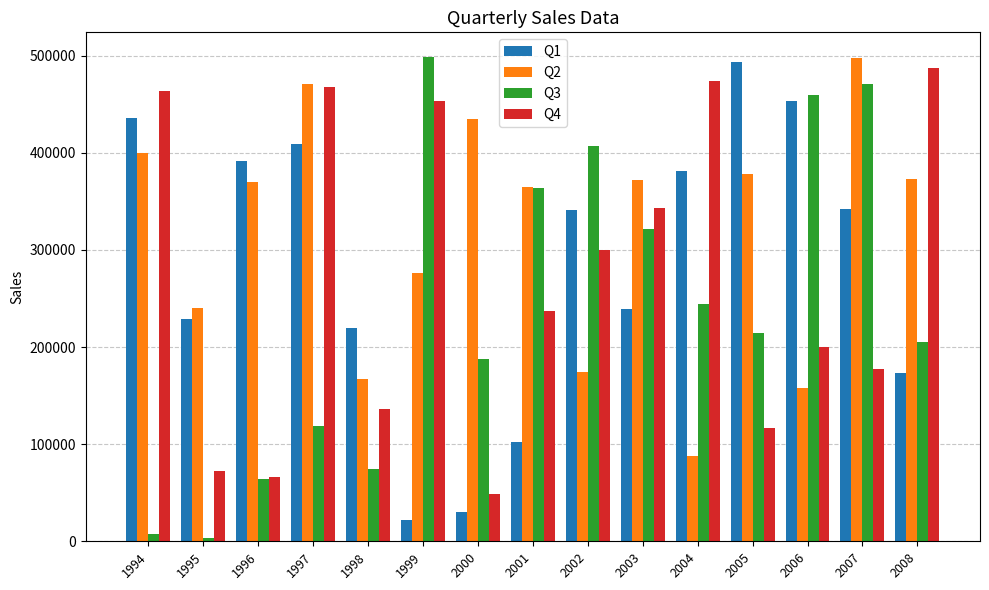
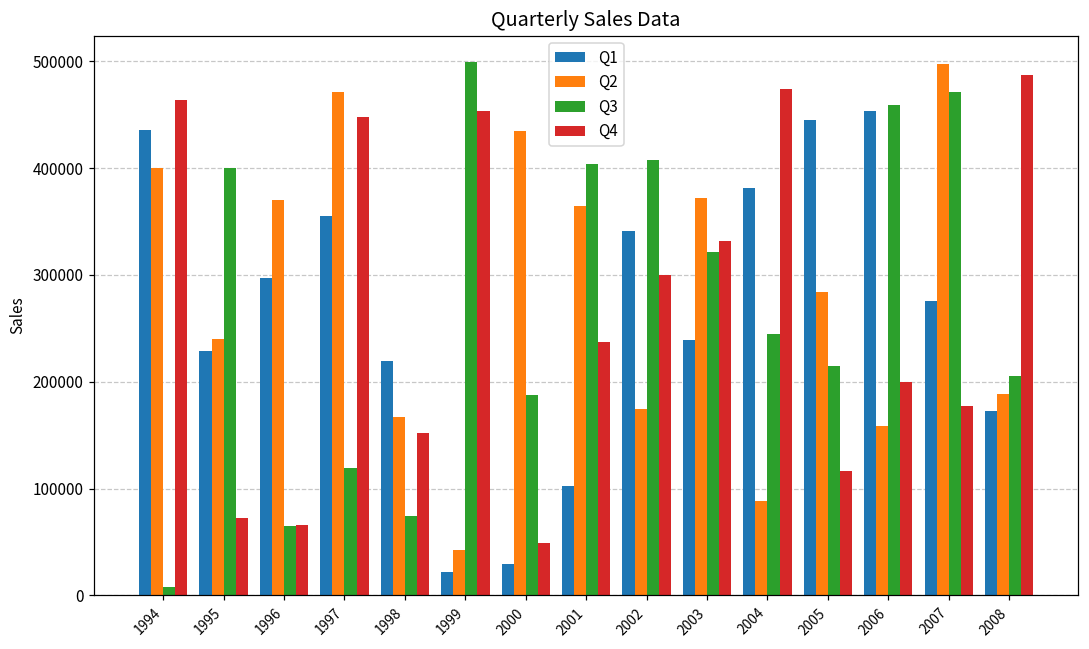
  {
    "Q1": {
      "1994": 440000,
      "1995": 230000,
-     "1996": 390000,
-     "1997": 410000,
+     "1996": 300000,
+     "1997": 360000,
      "1998": 220000,
      "1999": 20000,
      "2000": 30000,
      "2001": 100000,
      "2002": 340000,
      "2003": 240000,
      "2004": 380000,
-     "2005": 490000,
+     "2005": 450000,
      "2006": 450000,
-     "2007": 340000,
+     "2007": 280000,
      "2008": 170000
    },
    "Q2": {
      "1994": 400000,
      "1995": 240000,
      "1996": 370000,
      "1997": 470000,
      "1998": 170000,
-     "1999": 280000,
+     "1999": 40000,
      "2000": 430000,
      "2001": 360000,
      "2002": 170000,
      "2003": 370000,
      "2004": 90000,
-     "2005": 380000,
+     "2005": 280000,
      "2006": 160000,
      "2007": 500000,
-     "2008": 370000
+     "2008": 190000
    },
    "Q3": {
      "1994": 10000,
-     "1995": 0,
+     "1995": 400000,
      "1996": 60000,
      "1997": 120000,
      "1998": 70000,
      "1999": 500000,
      "2000": 190000,
-     "2001": 360000,
+     "2001": 400000,
      "2002": 410000,
      "2003": 320000,
      "2004": 240000,
      "2005": 210000,
      "2006": 460000,
      "2007": 470000,
      "2008": 210000
    },
    "Q4": {
      "1994": 460000,
      "1995": 70000,
      "1996": 70000,
-     "1997": 470000,
-     "1998": 140000,
+     "1997": 450000,
+     "1998": 150000,
      "1999": 450000,
      "2000": 50000,
      "2001": 240000,
      "2002": 300000,
-     "2003": 340000,
+     "2003": 330000,
      "2004": 470000,
      "2005": 120000,
      "2006": 200000,
      "2007": 180000,
      "2008": 490000
    }
  }
